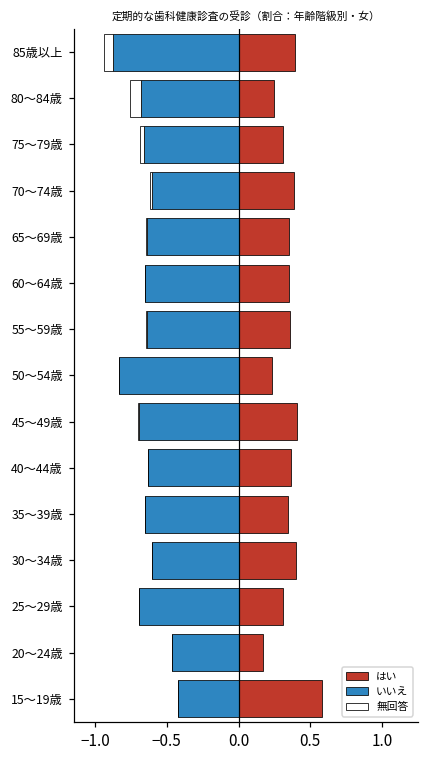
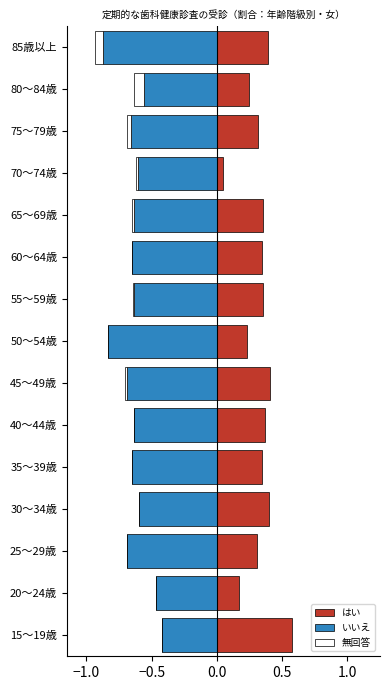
  {
    "はい": {
      "85歳以上": 0.39,
      "80～84歳": 0.24,
      "75～79歳": 0.31,
-     "70～74歳": 0.38,
+     "70～74歳": 0.05,
      "65～69歳": 0.35,
      "60～64歳": 0.35,
      "55～59歳": 0.36,
      "50～54歳": 0.23,
      "45～49歳": 0.41,
      "40～44歳": 0.37,
      "35～39歳": 0.35,
      "30～34歳": 0.40,
      "25～29歳": 0.31,
      "20～24歳": 0.17,
      "15～19歳": 0.58
    },
    "いいえ": {
      "85歳以上": -0.88,
-     "80～84歳": -0.68,
+     "80～84歳": -0.56,
      "75～79歳": -0.66,
      "70～74歳": -0.60,
      "65～69歳": -0.64,
      "60～64歳": -0.65,
      "55～59歳": -0.64,
      "50～54歳": -0.83,
      "45～49歳": -0.69,
      "40～44歳": -0.63,
      "35～39歳": -0.65,
      "30～34歳": -0.60,
      "25～29歳": -0.69,
      "20～24歳": -0.47,
      "15～19歳": -0.42
    },
    "無回答": {
      "85歳以上": -0.06,
      "80～84歳": -0.08,
      "75～79歳": -0.03,
      "60～64歳": 0.00,
      "50～54歳": 0.00,
      "40～44歳": 0.00,
      "35～39歳": 0.00,
      "30～34歳": 0.00,
      "25～29歳": 0.00,
      "20～24歳": 0.00,
      "15～19歳": 0.00
    }
  }
